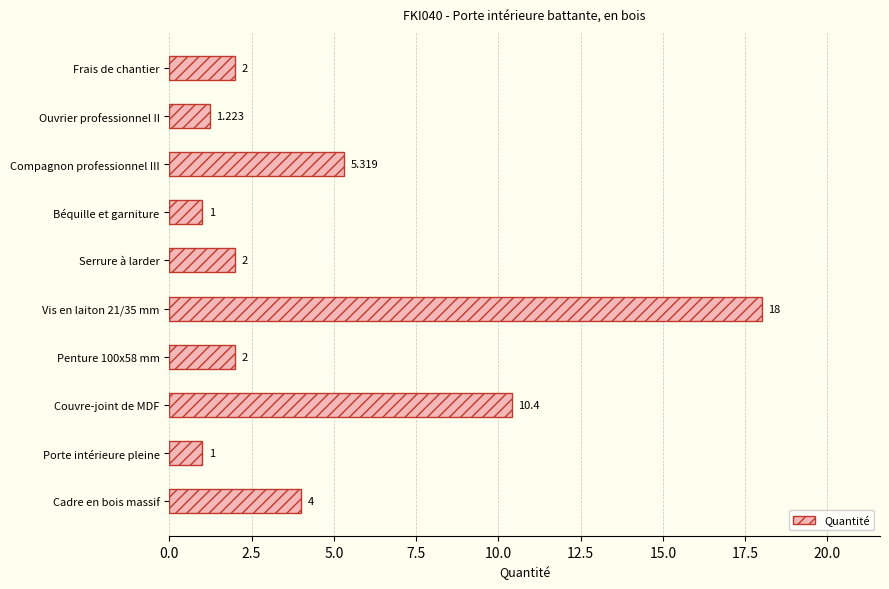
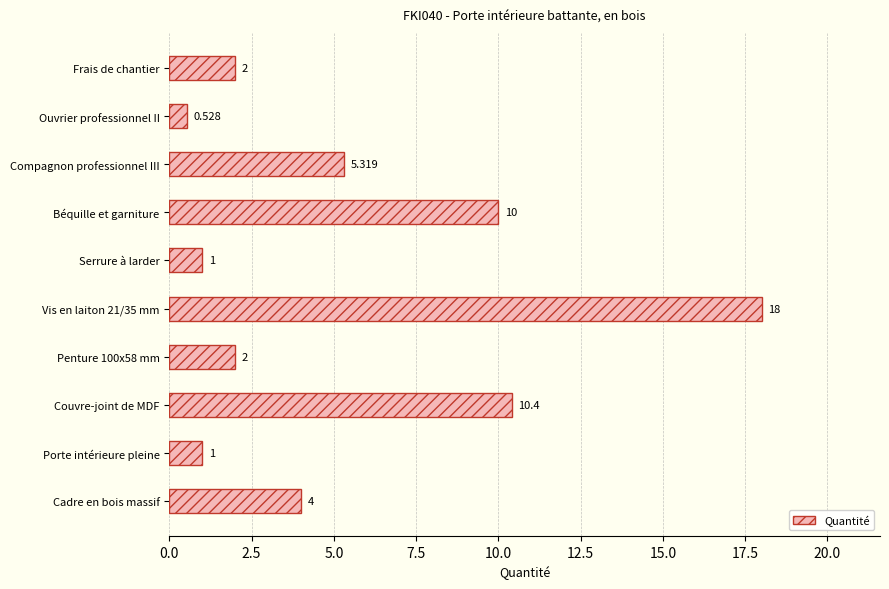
  {
    "Frais de chantier": 2,
-   "Ouvrier professionnel II": 1.223,
+   "Ouvrier professionnel II": 0.528,
    "Compagnon professionnel III": 5.319,
-   "Béquille et garniture": 1,
-   "Serrure à larder": 2,
+   "Béquille et garniture": 10,
+   "Serrure à larder": 1,
    "Vis en laiton 21/35 mm": 18,
    "Penture 100x58 mm": 2,
    "Couvre-joint de MDF": 10.4,
    "Porte intérieure pleine": 1,
    "Cadre en bois massif": 4
  }
